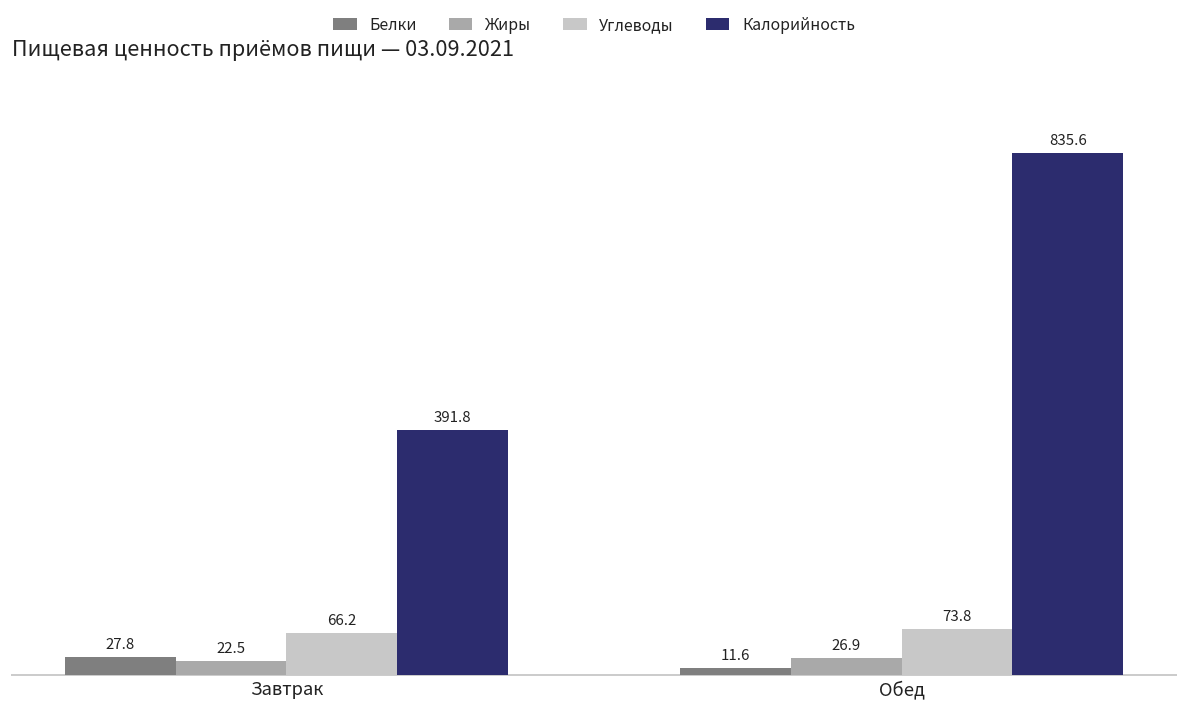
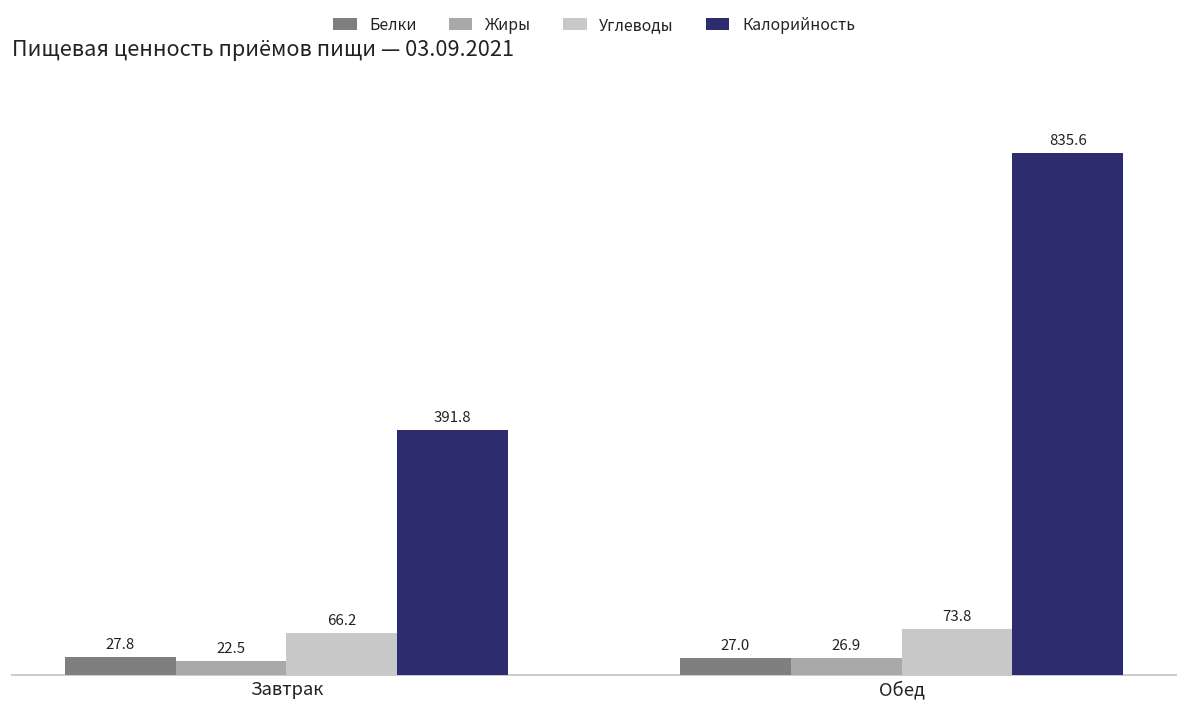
  {
    "Белки": {
      "Завтрак": 27.8,
-     "Обед": 11.6
+     "Обед": 27.0
    },
    "Калорийность": {
      "Завтрак": 391.8,
      "Обед": 835.6
    }
  }
